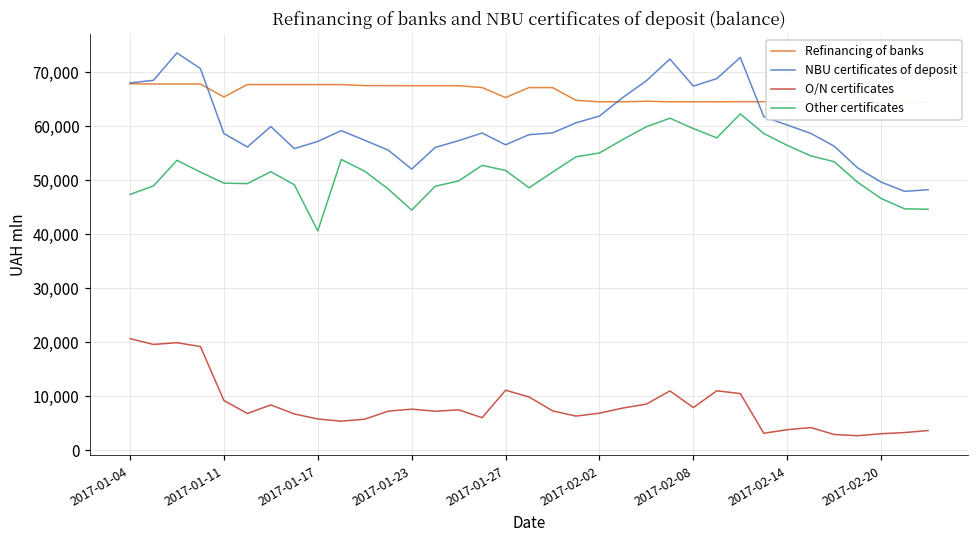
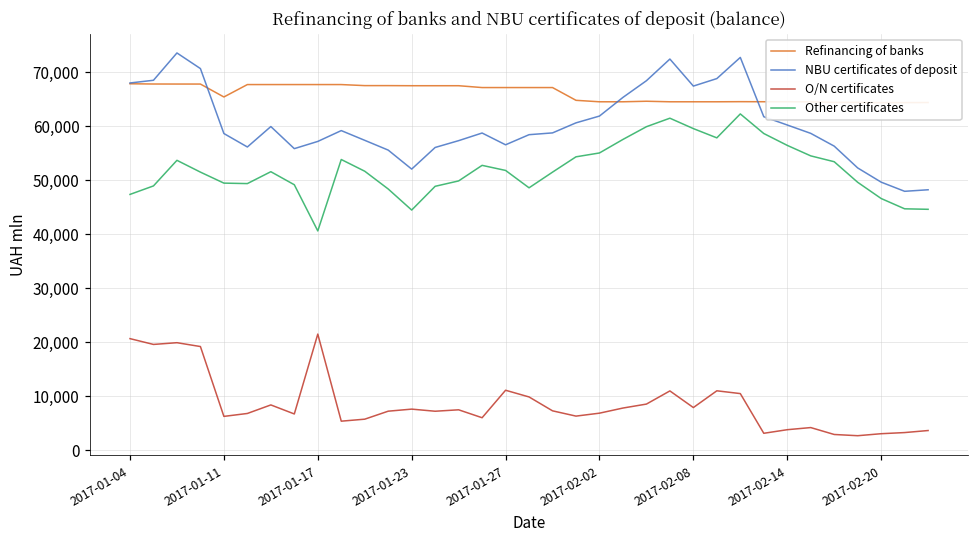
  {
    "Refinancing of banks": {
      "2017-01-11": "65,000",
      "2017-01-17": "68,000",
      "2017-01-23": "68,000",
-     "2017-01-27": "65,000",
+     "2017-01-27": "67,000",
      "2017-02-02": "65,000",
      "2017-02-08": "65,000"
    },
    "NBU certificates of deposit": {
      "2017-01-11": "59,000",
      "2017-01-17": "57,000",
      "2017-01-23": "52,000",
      "2017-01-27": "57,000",
      "2017-02-02": "62,000",
      "2017-02-08": "67,000",
      "2017-02-14": "60,000",
      "2017-02-20": "50,000"
    },
    "O/N certificates": {
      "2017-01-04": "21,000",
-     "2017-01-11": "9,000",
-     "2017-01-17": "6,000",
+     "2017-01-11": "6,000",
+     "2017-01-17": "21,000",
      "2017-01-23": "8,000",
      "2017-01-27": "11,000",
      "2017-02-02": "7,000",
      "2017-02-08": "8,000",
      "2017-02-14": "4,000",
      "2017-02-20": "3,000"
    },
    "Other certificates": {
      "2017-01-04": "47,000",
      "2017-01-11": "49,000",
      "2017-01-17": "41,000",
      "2017-01-23": "44,000",
      "2017-01-27": "52,000",
      "2017-02-02": "55,000",
      "2017-02-08": "60,000",
      "2017-02-14": "56,000",
      "2017-02-20": "47,000"
    }
  }
